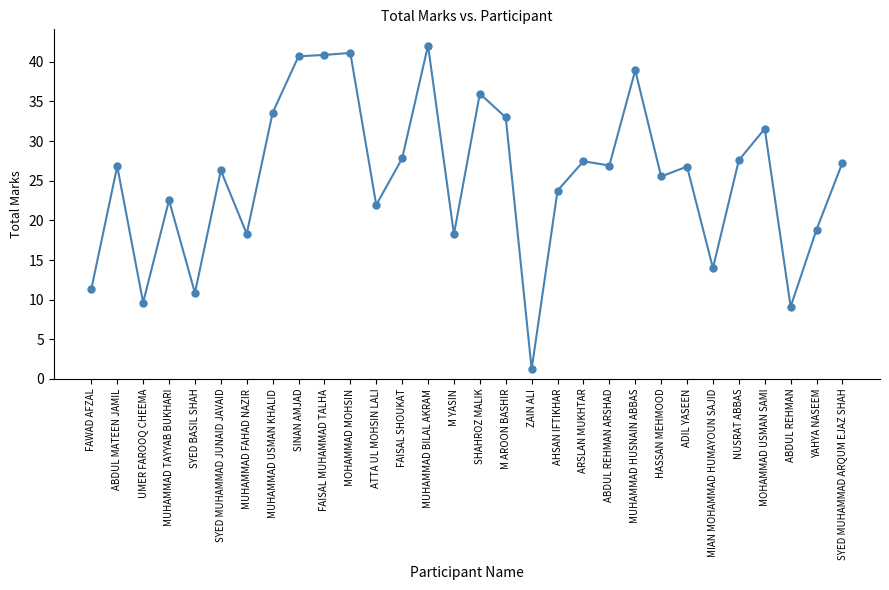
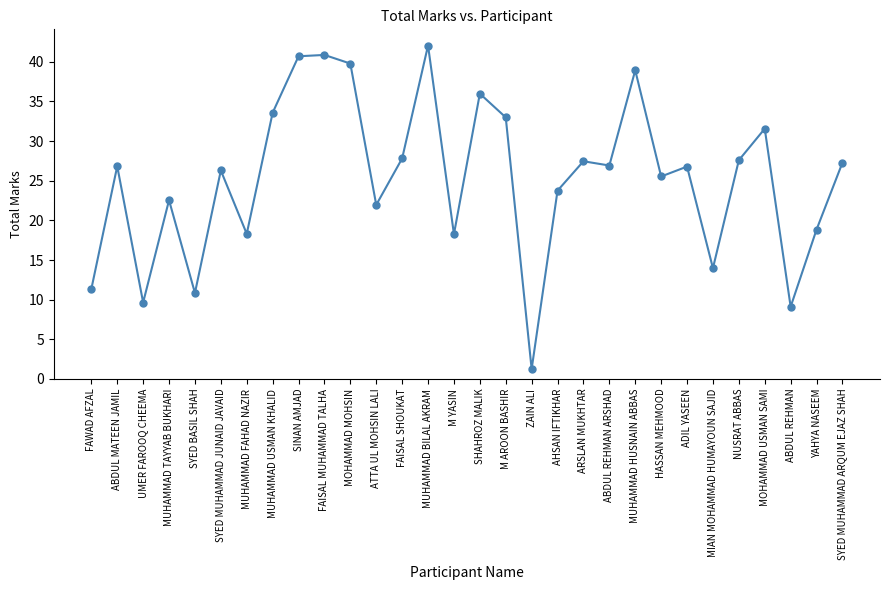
  {
    "FAWAD AFZAL": 11,
    "ABDUL MATEEN JAMIL": 27,
    "UMER FAROOQ CHEEMA": 10,
    "MUHAMMAD TAYYAB BUKHARI": 23,
    "SYED BASIL SHAH": 11,
    "SYED MUHAMMAD JUNAID JAVAID": 26,
    "MUHAMMAD FAHAD NAZIR": 18,
    "MUHAMMAD USMAN KHALID": 34,
    "SINAN AMJAD": 41,
    "FAISAL MUHAMMAD TALHA": 41,
-   "MOHAMMAD MOHSIN": 41,
+   "MOHAMMAD MOHSIN": 40,
    "ATTA UL MOHSIN LALI": 22,
    "FAISAL SHOUKAT": 28,
    "MUHAMMAD BILAL AKRAM": 42,
    "M YASIN": 18,
    "SHAHROZ MALIK": 36,
    "M AROON BASHIR": 33,
    "ZAIN ALI": 1,
    "AHSAN IFTIKHAR": 24,
    "ARSLAN MUKHTAR": 27,
    "ABDUL REHMAN ARSHAD": 27,
    "MUHAMMAD HUSNAIN ABBAS": 39,
    "HASSAN MEHMOOD": 26,
    "ADIL YASEEN": 27,
    "MIAN MOHAMMAD HUMAYOUN SAJID": 14,
    "NUSRAT ABBAS": 28,
    "MOHAMMAD USMAN SAMI": 32,
    "ABDUL REHMAN": 9,
    "YAHYA NASEEM": 19,
    "SYED MUHAMMAD ARQUM EJAZ SHAH": 27
  }
